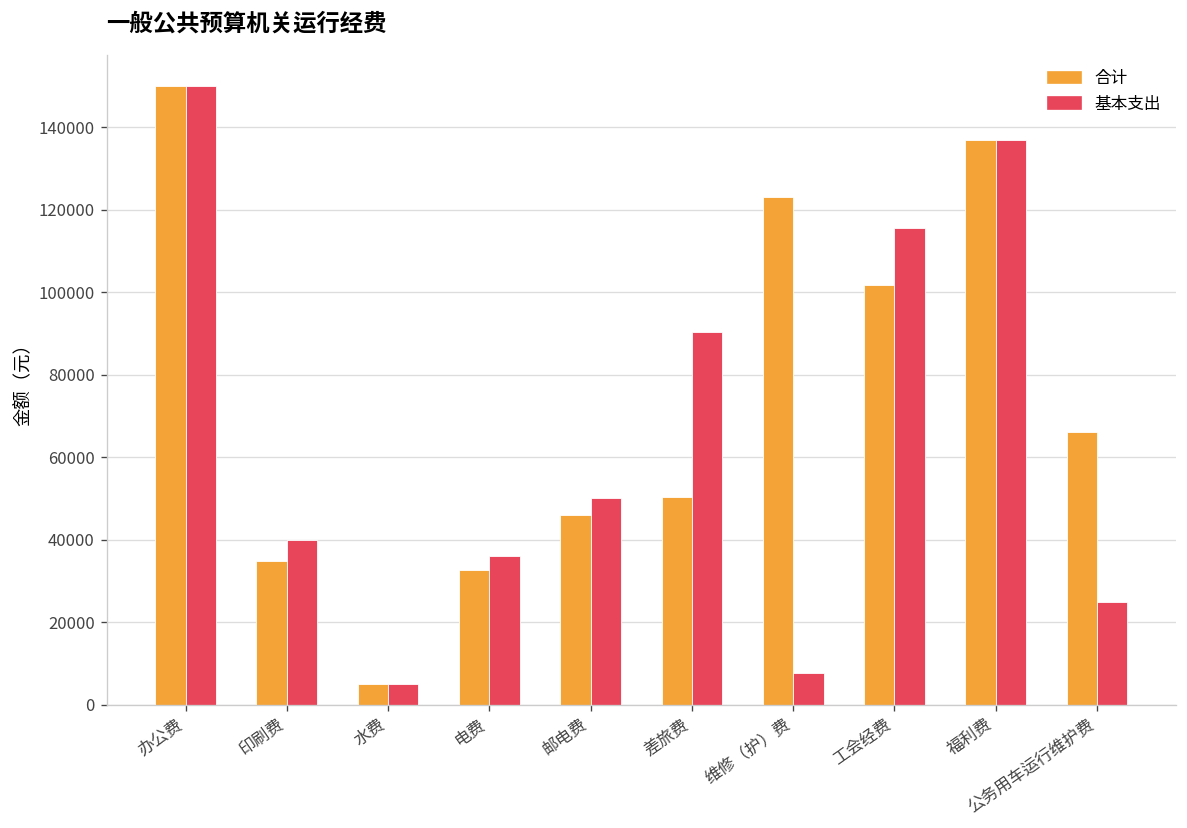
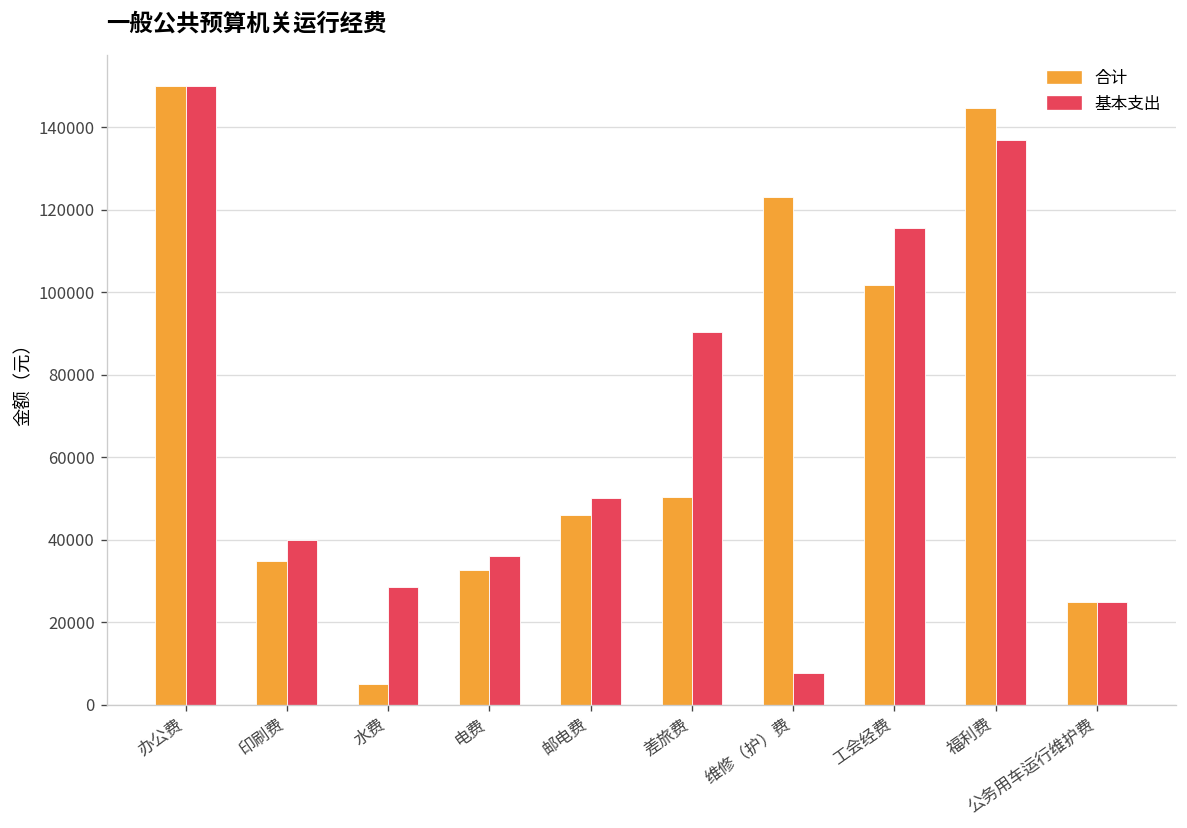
  {
    "合计": {
      "办公费": 150000,
      "印刷费": 35000,
      "水费": 5000,
      "电费": 33000,
      "邮电费": 46000,
      "差旅费": 50000,
      "维修（护）费": 123000,
      "工会经费": 102000,
-     "福利费": 137000,
-     "公务用车运行维护费": 66000
+     "福利费": 145000,
+     "公务用车运行维护费": 25000
    },
    "基本支出": {
      "办公费": 150000,
      "印刷费": 40000,
-     "水费": 5000,
+     "水费": 28000,
      "电费": 36000,
      "邮电费": 50000,
      "差旅费": 90000,
      "维修（护）费": 8000,
      "工会经费": 116000,
      "福利费": 137000,
      "公务用车运行维护费": 25000
    }
  }
